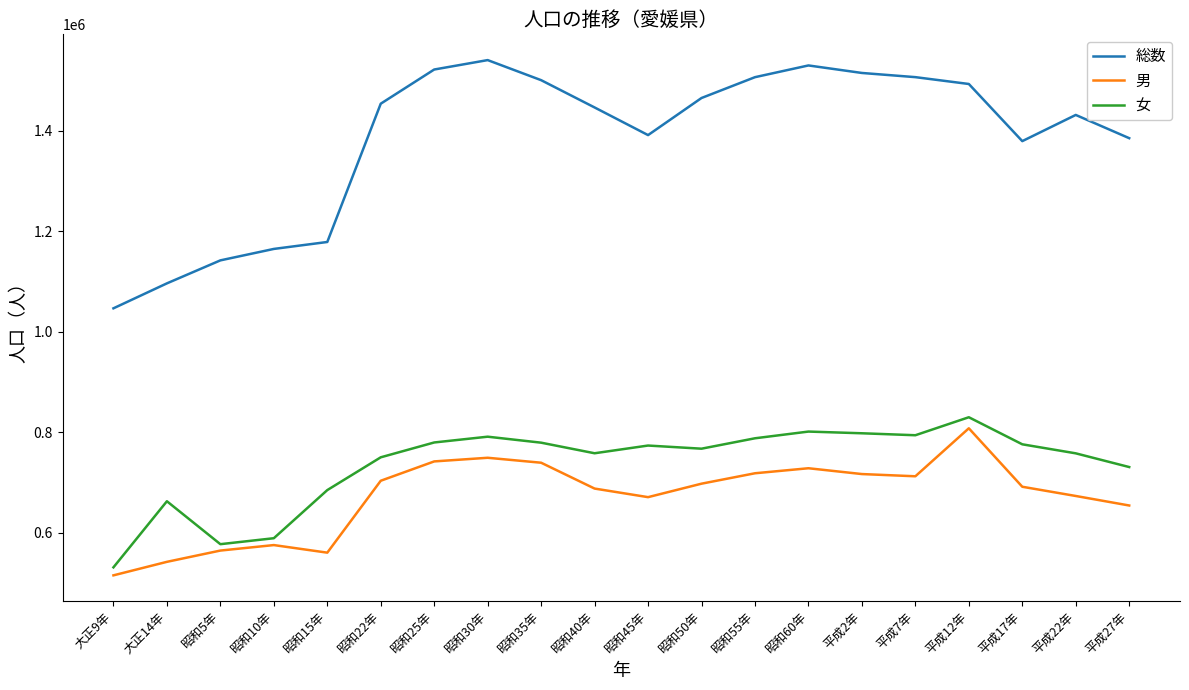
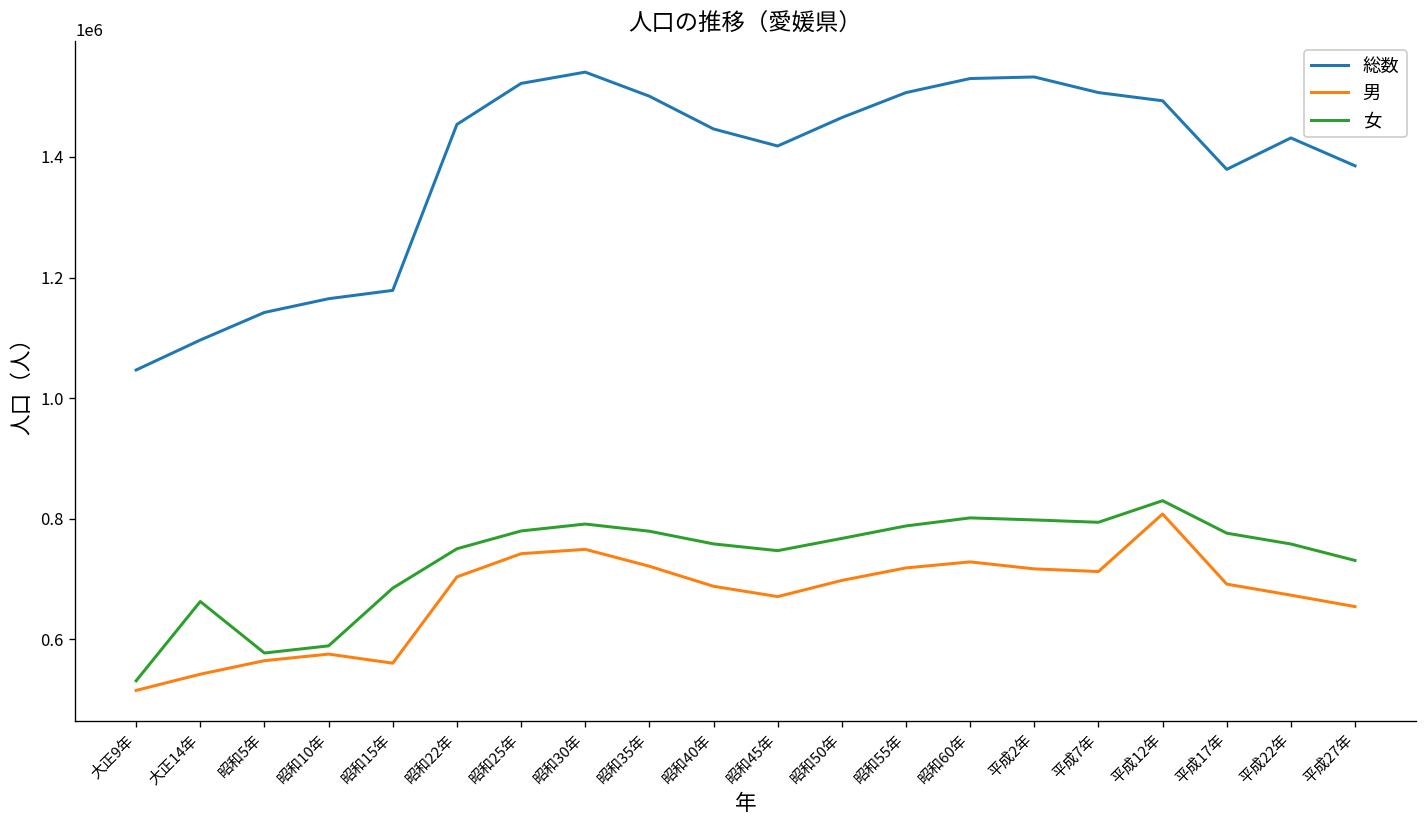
  {
    "総数": {
      "大正9年": 1050000,
      "大正14年": 1100000,
      "昭和5年": 1140000,
      "昭和10年": 1160000,
      "昭和15年": 1180000,
      "昭和22年": 1450000,
      "昭和25年": 1520000,
      "昭和30年": 1540000,
      "昭和35年": 1500000,
      "昭和40年": 1450000,
-     "昭和45年": 1390000,
+     "昭和45年": 1420000,
      "昭和50年": 1470000,
      "昭和55年": 1510000,
      "昭和60年": 1530000,
-     "平成2年": 1520000,
+     "平成2年": 1530000,
      "平成7年": 1510000,
      "平成12年": 1490000,
      "平成17年": 1380000,
      "平成22年": 1430000,
      "平成27年": 1390000
    },
    "男": {
      "大正9年": 520000,
      "大正14年": 540000,
      "昭和5年": 560000,
      "昭和10年": 580000,
      "昭和15年": 560000,
      "昭和22年": 700000,
      "昭和25年": 740000,
      "昭和30年": 750000,
-     "昭和35年": 740000,
+     "昭和35年": 720000,
      "昭和40年": 690000,
      "昭和45年": 670000,
      "昭和50年": 700000,
      "昭和55年": 720000,
      "昭和60年": 730000,
      "平成2年": 720000,
      "平成7年": 710000,
      "平成12年": 810000,
      "平成17年": 690000,
      "平成22年": 670000,
      "平成27年": 650000
    },
    "女": {
      "大正9年": 530000,
      "大正14年": 660000,
      "昭和5年": 580000,
      "昭和10年": 590000,
      "昭和15年": 690000,
      "昭和22年": 750000,
      "昭和25年": 780000,
      "昭和30年": 790000,
      "昭和35年": 780000,
      "昭和40年": 760000,
-     "昭和45年": 770000,
+     "昭和45年": 750000,
      "昭和50年": 770000,
      "昭和55年": 790000,
      "昭和60年": 800000,
      "平成2年": 800000,
      "平成7年": 790000,
      "平成12年": 830000,
      "平成17年": 780000,
      "平成22年": 760000,
      "平成27年": 730000
    }
  }
